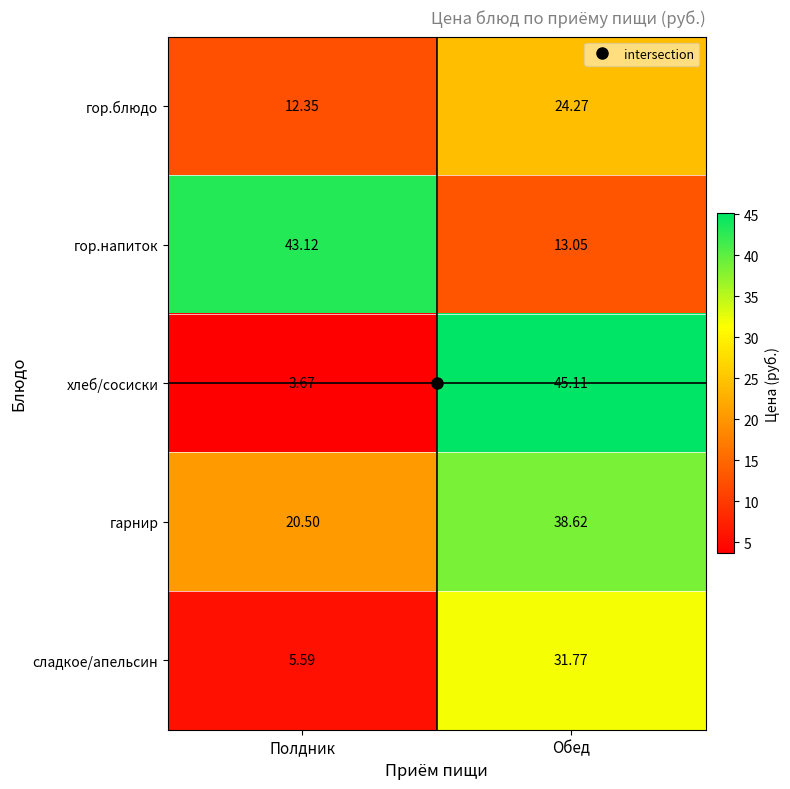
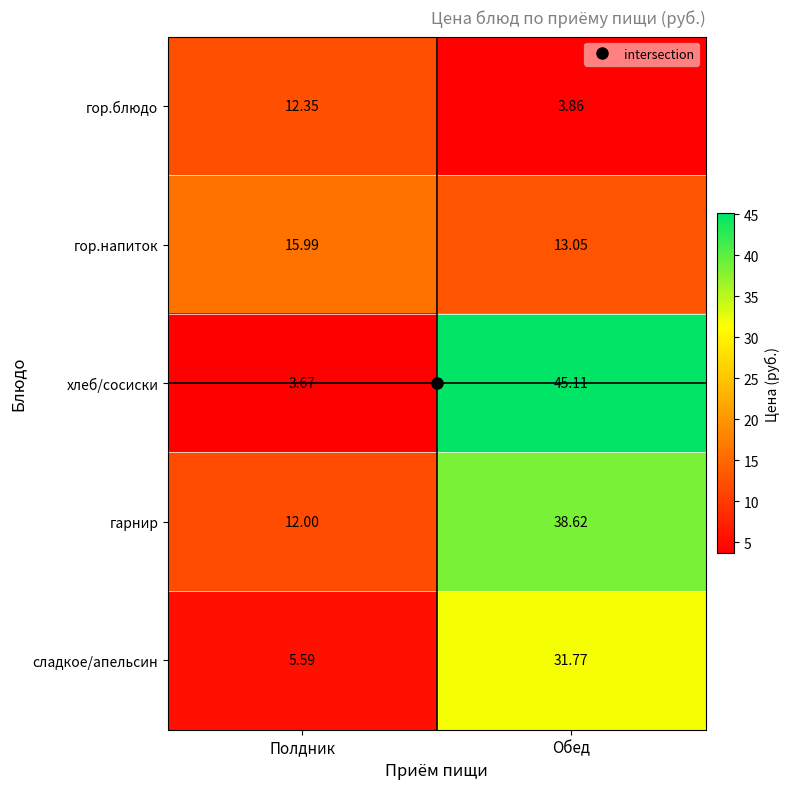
  {
    "гор.блюдо": {
      "Полдник": 12.35,
-     "Обед": 24.27
+     "Обед": 3.86
    },
    "гор.напиток": {
-     "Полдник": 43.12,
+     "Полдник": 15.99,
      "Обед": 13.05
    },
    "хлеб/сосиски": {
      "Полдник": 3.67,
      "Обед": 45.11
    },
    "гарнир": {
-     "Полдник": 20.50,
+     "Полдник": 12.00,
      "Обед": 38.62
    },
    "сладкое/апельсин": {
      "Полдник": 5.59,
      "Обед": 31.77
    }
  }
